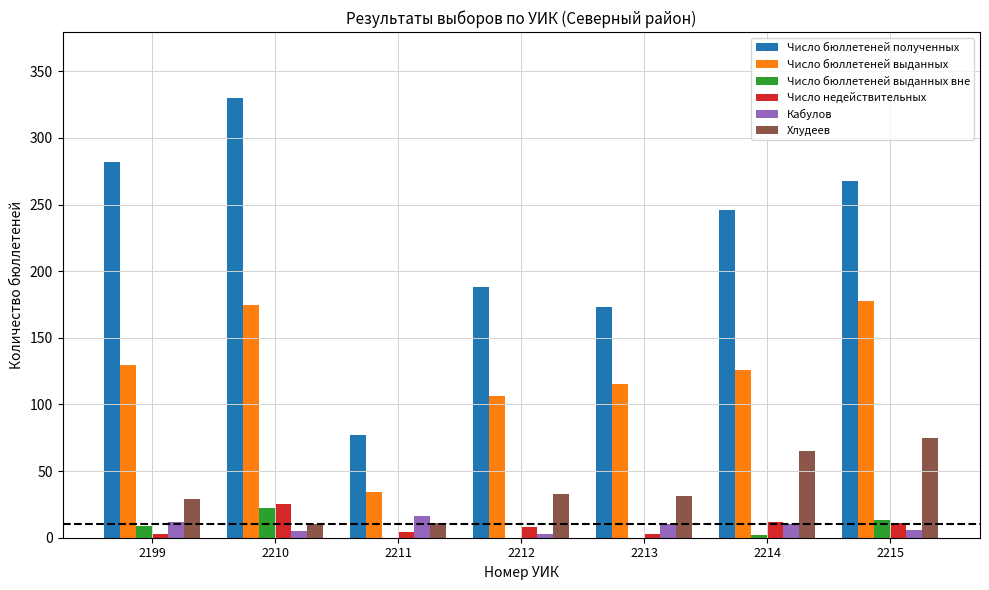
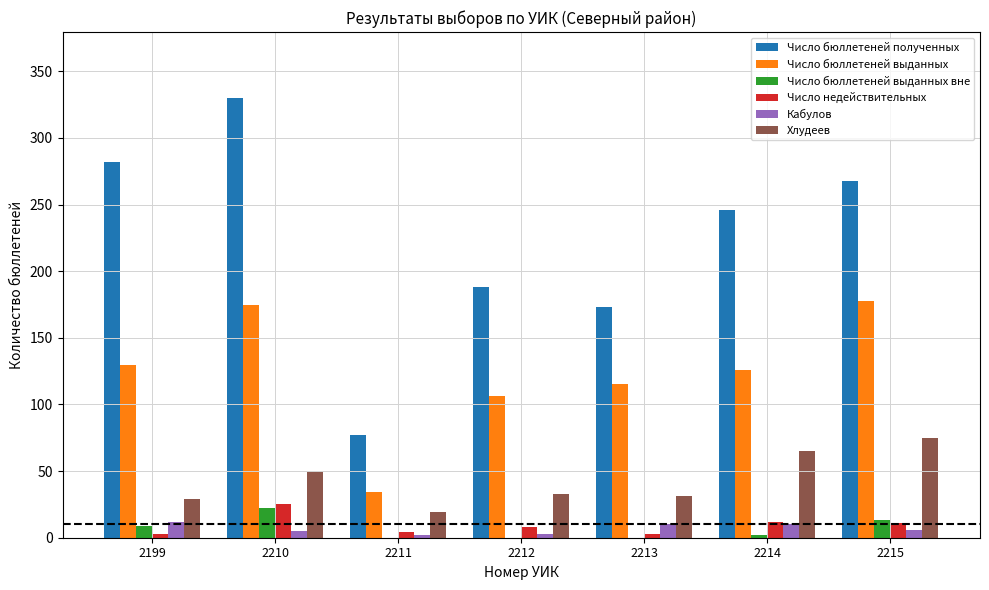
  {
    "Число бюллетеней полученных": {
      "2199": 282,
      "2210": 330,
      "2211": 77,
      "2212": 188,
      "2213": 173,
      "2214": 246,
      "2215": 268
    },
    "Число бюллетеней выданных": {
      "2199": 130,
      "2210": 175,
      "2211": 34,
      "2212": 106,
      "2213": 115,
      "2214": 126,
      "2215": 178
    },
    "Число бюллетеней выданных вне": {
      "2199": 9,
      "2210": 22,
      "2211": 0,
      "2212": 0,
      "2213": 0,
      "2214": 2,
      "2215": 13
    },
    "Число недействительных": {
      "2199": 3,
      "2210": 25,
      "2211": 4,
      "2212": 8,
      "2213": 3,
      "2214": 12,
      "2215": 11
    },
    "Кабулов": {
      "2199": 12,
      "2210": 5,
-     "2211": 16,
+     "2211": 2,
      "2212": 3,
      "2213": 10,
      "2214": 10,
      "2215": 6
    },
    "Хлудеев": {
      "2199": 29,
-     "2210": 10,
-     "2211": 11,
+     "2210": 49,
+     "2211": 19,
      "2212": 33,
      "2213": 31,
      "2214": 65,
      "2215": 75
    }
  }
